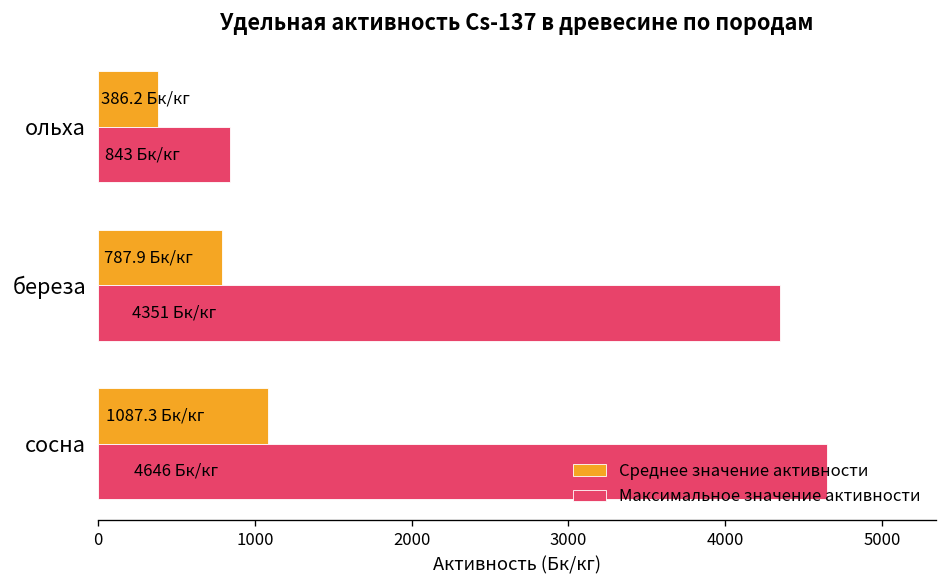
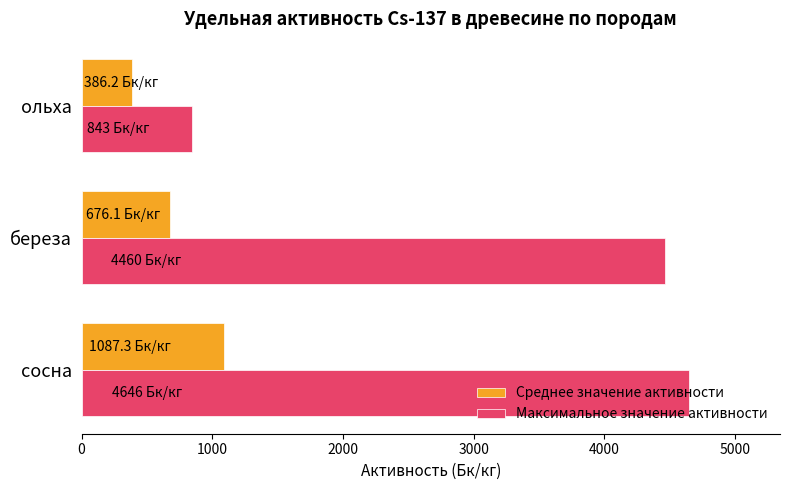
  {
    "Среднее значение активности": {
      "ольха": 386.2,
-     "береза": 787.9,
+     "береза": 676.1,
      "сосна": 1087.3
    },
    "Максимальное значение активности": {
      "ольха": 843,
-     "береза": 4351,
+     "береза": 4460,
      "сосна": 4646
    }
  }
